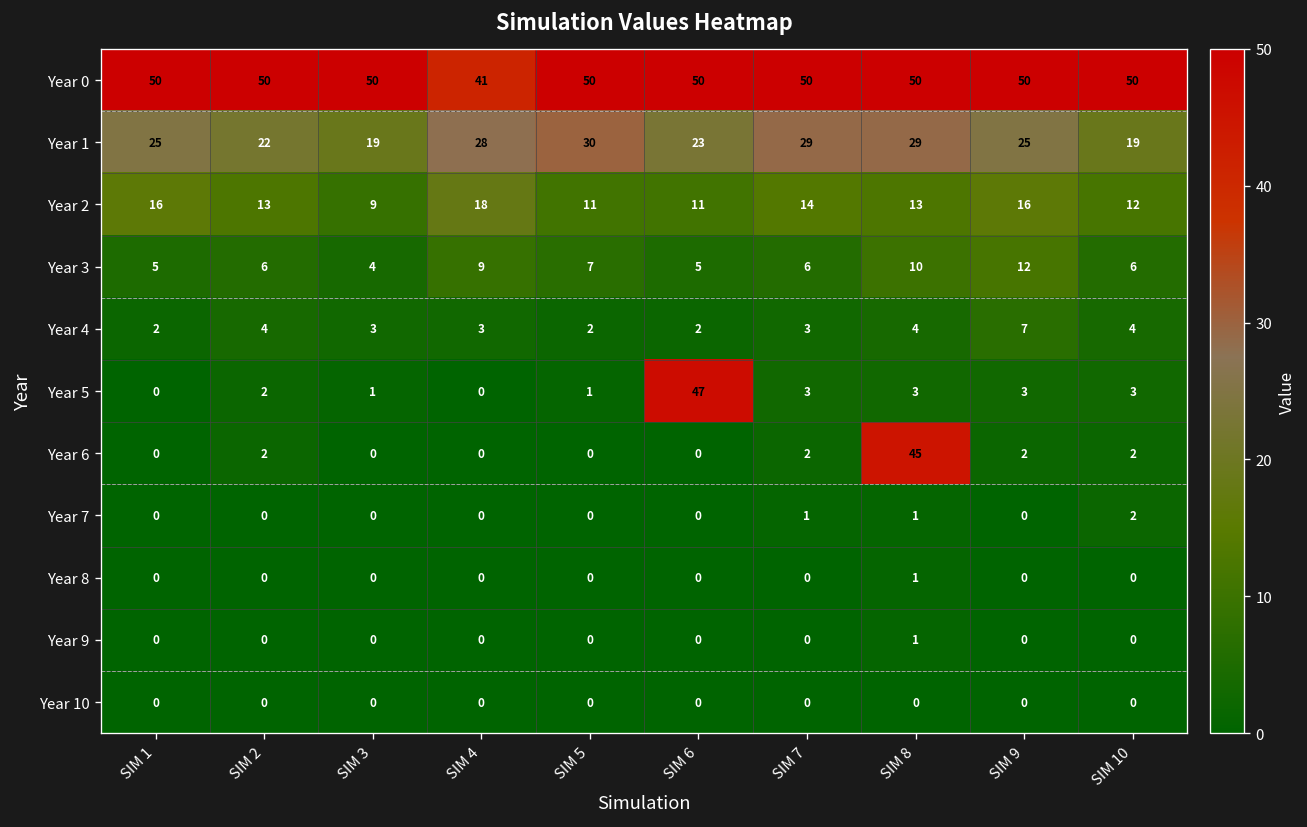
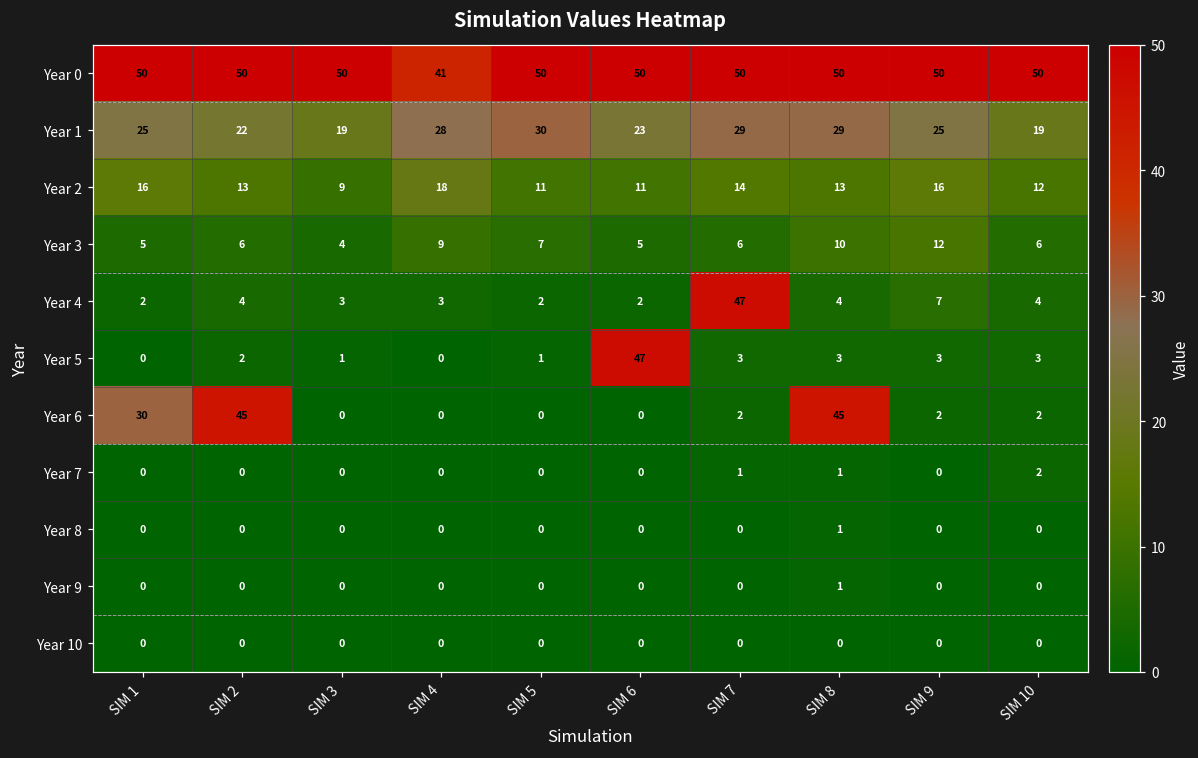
  {
    "Year 0": {
      "SIM 1": 50,
      "SIM 2": 50,
      "SIM 3": 50,
      "SIM 4": 41,
      "SIM 5": 50,
      "SIM 6": 50,
      "SIM 7": 50,
      "SIM 8": 50,
      "SIM 9": 50,
      "SIM 10": 50
    },
    "Year 1": {
      "SIM 1": 25,
      "SIM 2": 22,
      "SIM 3": 19,
      "SIM 4": 28,
      "SIM 5": 30,
      "SIM 6": 23,
      "SIM 7": 29,
      "SIM 8": 29,
      "SIM 9": 25,
      "SIM 10": 19
    },
    "Year 2": {
      "SIM 1": 16,
      "SIM 2": 13,
      "SIM 3": 9,
      "SIM 4": 18,
      "SIM 5": 11,
      "SIM 6": 11,
      "SIM 7": 14,
      "SIM 8": 13,
      "SIM 9": 16,
      "SIM 10": 12
    },
    "Year 3": {
      "SIM 1": 5,
      "SIM 2": 6,
      "SIM 3": 4,
      "SIM 4": 9,
      "SIM 5": 7,
      "SIM 6": 5,
      "SIM 7": 6,
      "SIM 8": 10,
      "SIM 9": 12,
      "SIM 10": 6
    },
    "Year 4": {
      "SIM 1": 2,
      "SIM 2": 4,
      "SIM 3": 3,
      "SIM 4": 3,
      "SIM 5": 2,
      "SIM 6": 2,
-     "SIM 7": 3,
+     "SIM 7": 47,
      "SIM 8": 4,
      "SIM 9": 7,
      "SIM 10": 4
    },
    "Year 5": {
      "SIM 1": 0,
      "SIM 2": 2,
      "SIM 3": 1,
      "SIM 4": 0,
      "SIM 5": 1,
      "SIM 6": 47,
      "SIM 7": 3,
      "SIM 8": 3,
      "SIM 9": 3,
      "SIM 10": 3
    },
    "Year 6": {
-     "SIM 1": 0,
-     "SIM 2": 2,
+     "SIM 1": 30,
+     "SIM 2": 45,
      "SIM 3": 0,
      "SIM 4": 0,
      "SIM 5": 0,
      "SIM 6": 0,
      "SIM 7": 2,
      "SIM 8": 45,
      "SIM 9": 2,
      "SIM 10": 2
    },
    "Year 7": {
      "SIM 1": 0,
      "SIM 2": 0,
      "SIM 3": 0,
      "SIM 4": 0,
      "SIM 5": 0,
      "SIM 6": 0,
      "SIM 7": 1,
      "SIM 8": 1,
      "SIM 9": 0,
      "SIM 10": 2
    },
    "Year 8": {
      "SIM 1": 0,
      "SIM 2": 0,
      "SIM 3": 0,
      "SIM 4": 0,
      "SIM 5": 0,
      "SIM 6": 0,
      "SIM 7": 0,
      "SIM 8": 1,
      "SIM 9": 0,
      "SIM 10": 0
    },
    "Year 9": {
      "SIM 1": 0,
      "SIM 2": 0,
      "SIM 3": 0,
      "SIM 4": 0,
      "SIM 5": 0,
      "SIM 6": 0,
      "SIM 7": 0,
      "SIM 8": 1,
      "SIM 9": 0,
      "SIM 10": 0
    },
    "Year 10": {
      "SIM 1": 0,
      "SIM 2": 0,
      "SIM 3": 0,
      "SIM 4": 0,
      "SIM 5": 0,
      "SIM 6": 0,
      "SIM 7": 0,
      "SIM 8": 0,
      "SIM 9": 0,
      "SIM 10": 0
    }
  }
